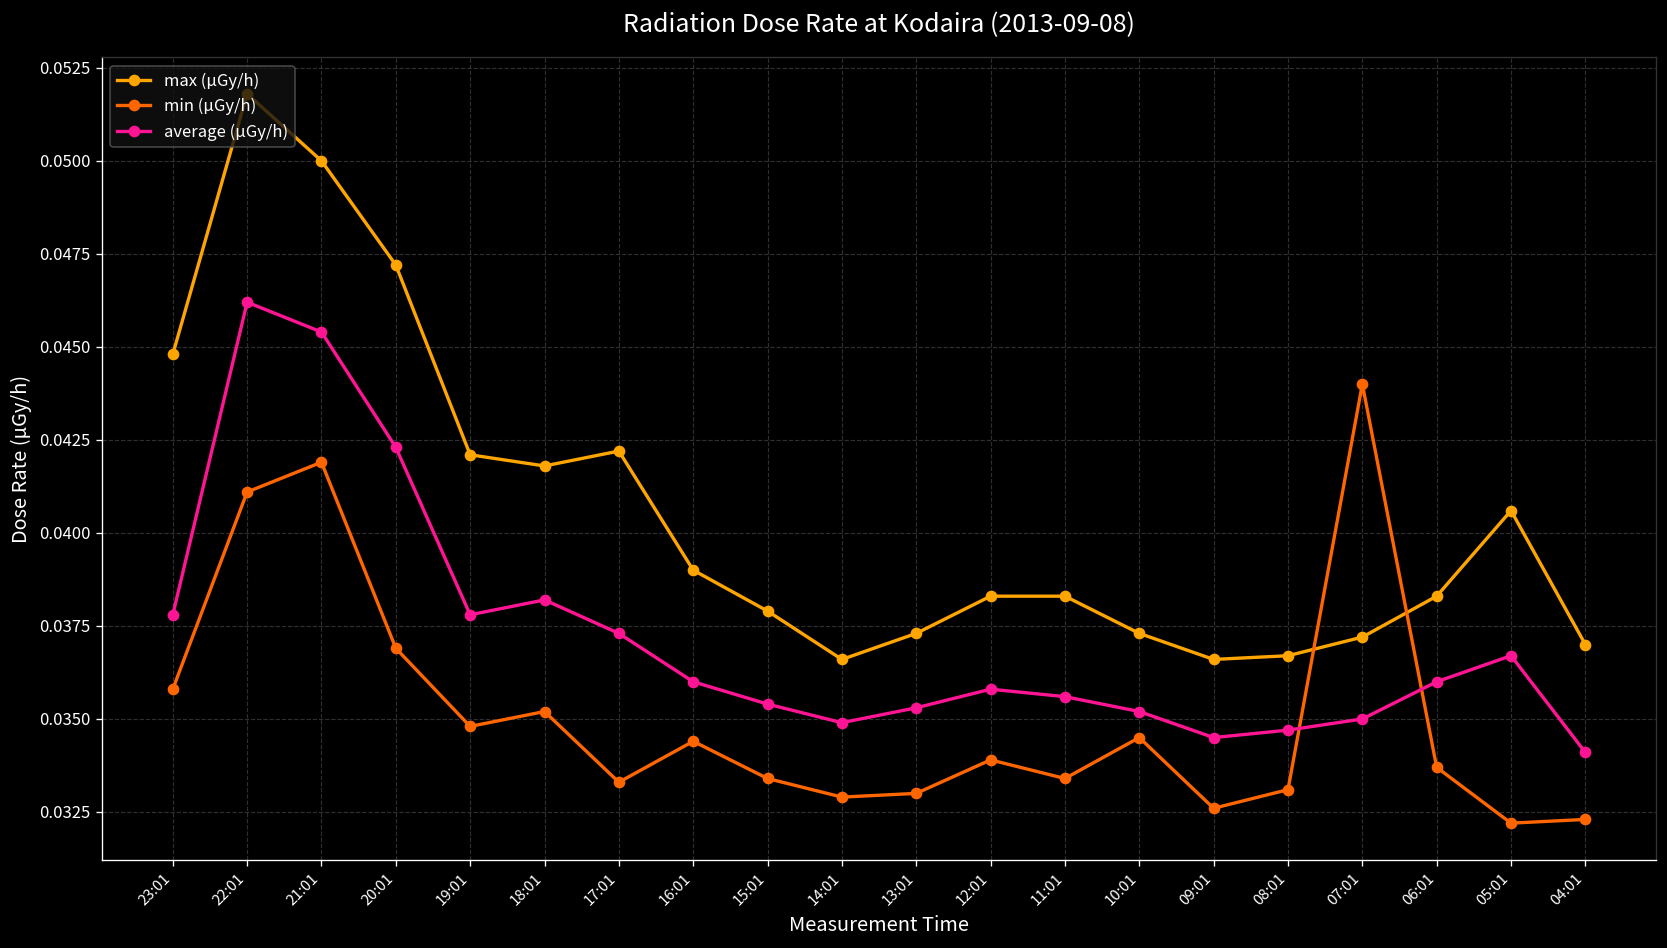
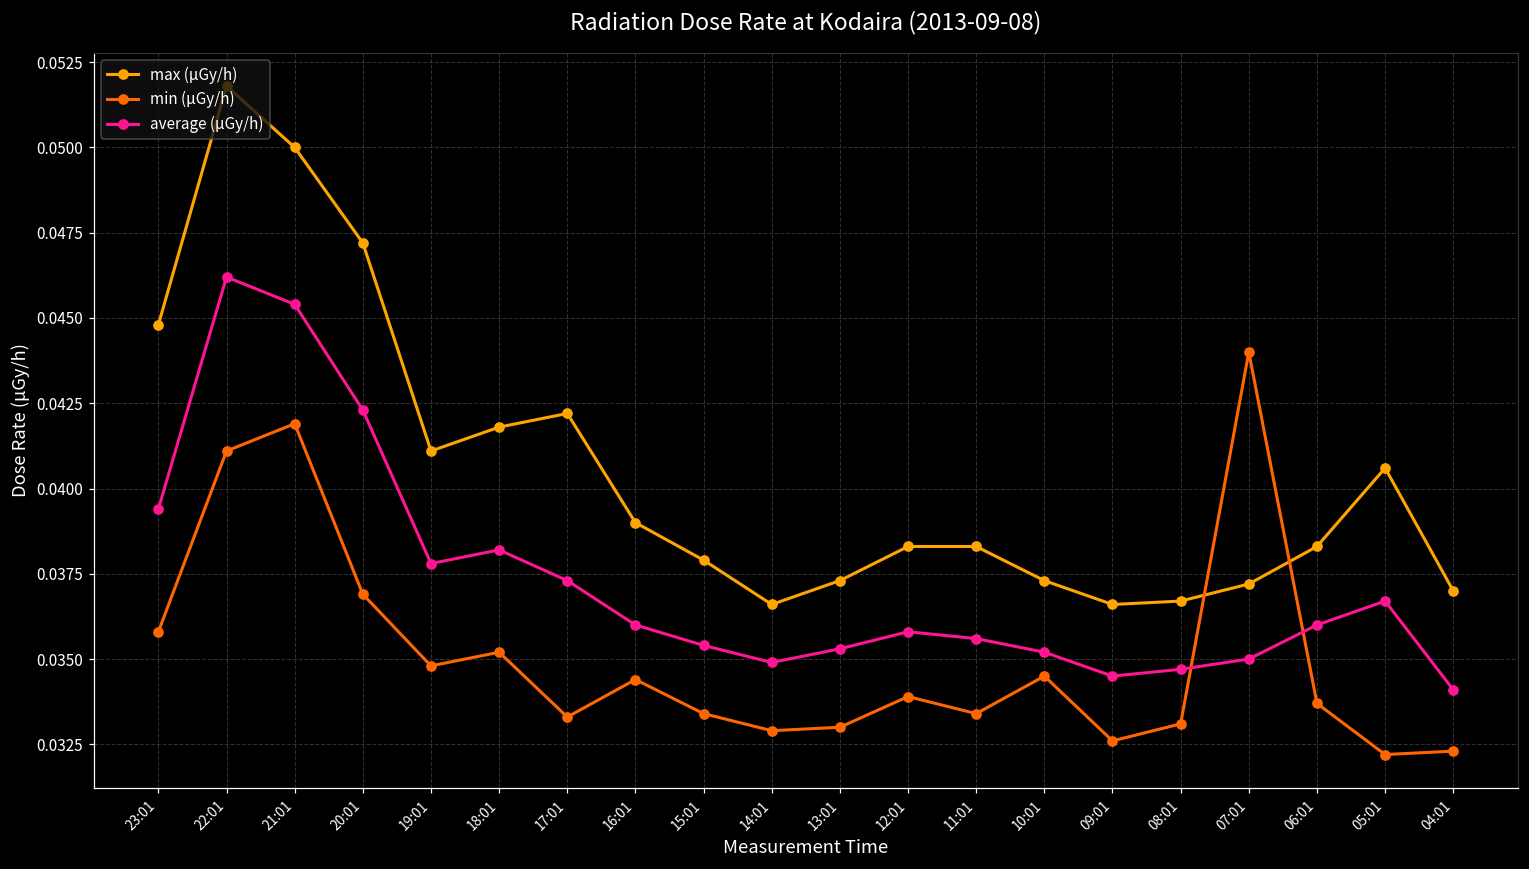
  {
    "max (μGy/h)": {
      "23:01": 0.0448,
      "21:01": 0.0500,
      "20:01": 0.0472,
-     "19:01": 0.0421,
+     "19:01": 0.0411,
      "18:01": 0.0418,
      "17:01": 0.0422,
      "16:01": 0.0390,
      "15:01": 0.0379,
      "14:01": 0.0366,
      "13:01": 0.0373,
      "12:01": 0.0383,
      "11:01": 0.0383,
      "10:01": 0.0373,
      "09:01": 0.0366,
      "08:01": 0.0367,
      "07:01": 0.0372,
      "06:01": 0.0383,
      "05:01": 0.0406,
      "04:01": 0.0370
    },
    "min (μGy/h)": {
      "23:01": 0.0358,
      "22:01": 0.0411,
      "21:01": 0.0419,
      "20:01": 0.0369,
      "19:01": 0.0348,
      "18:01": 0.0352,
      "17:01": 0.0333,
      "16:01": 0.0344,
      "15:01": 0.0334,
      "14:01": 0.0329,
      "13:01": 0.0330,
      "12:01": 0.0339,
      "11:01": 0.0334,
      "10:01": 0.0345,
      "09:01": 0.0326,
      "08:01": 0.0331,
      "07:01": 0.0440,
      "06:01": 0.0337,
      "05:01": 0.0322,
      "04:01": 0.0323
    },
    "average (μGy/h)": {
-     "23:01": 0.0378,
+     "23:01": 0.0394,
      "22:01": 0.0462,
      "21:01": 0.0454,
      "20:01": 0.0423,
      "19:01": 0.0378,
      "18:01": 0.0382,
      "17:01": 0.0373,
      "16:01": 0.0360,
      "15:01": 0.0354,
      "14:01": 0.0349,
      "13:01": 0.0353,
      "12:01": 0.0358,
      "11:01": 0.0356,
      "10:01": 0.0352,
      "09:01": 0.0345,
      "08:01": 0.0347,
      "07:01": 0.0350,
      "06:01": 0.0360,
      "05:01": 0.0367,
      "04:01": 0.0341
    }
  }
